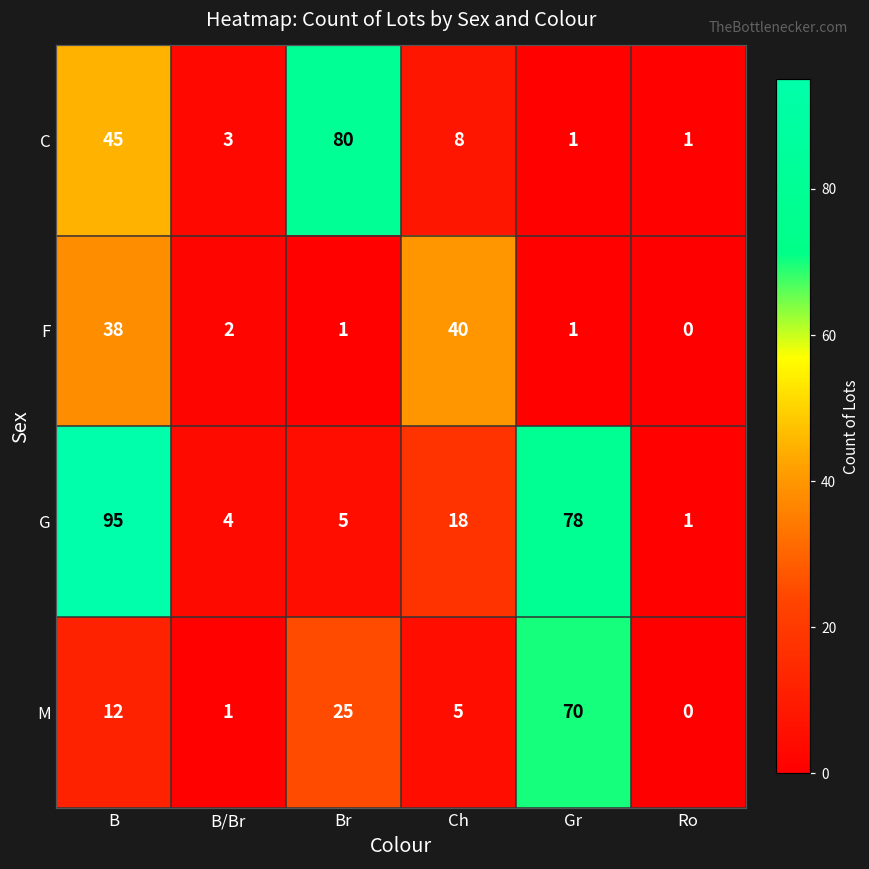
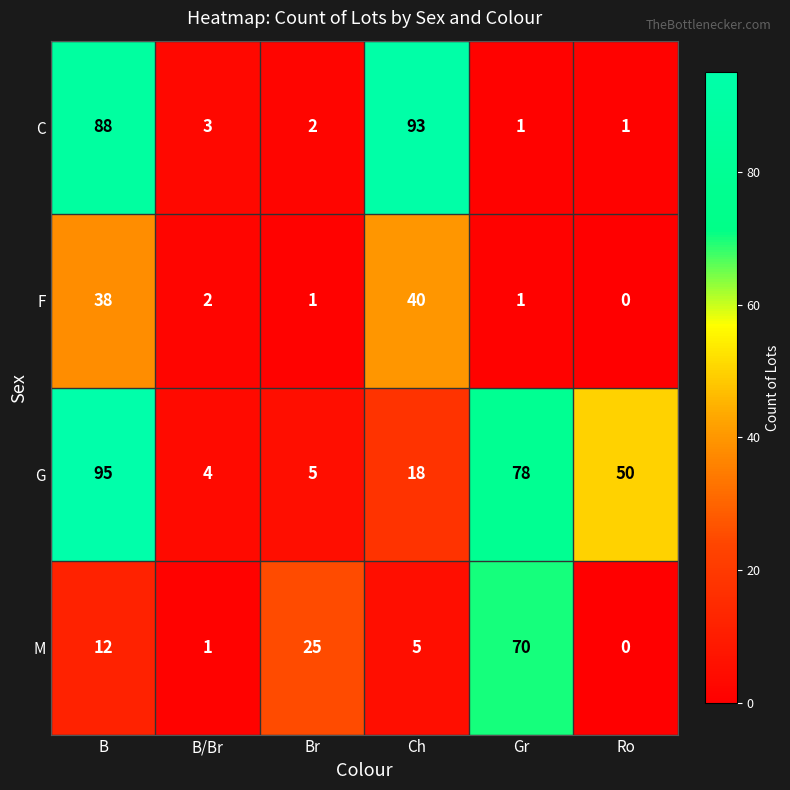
  {
    "C": {
-     "B": 45,
+     "B": 88,
      "B/Br": 3,
-     "Br": 80,
-     "Ch": 8,
+     "Br": 2,
+     "Ch": 93,
      "Gr": 1,
      "Ro": 1
    },
    "F": {
      "B": 38,
      "B/Br": 2,
      "Br": 1,
      "Ch": 40,
      "Gr": 1,
      "Ro": 0
    },
    "G": {
      "B": 95,
      "B/Br": 4,
      "Br": 5,
      "Ch": 18,
      "Gr": 78,
-     "Ro": 1
+     "Ro": 50
    },
    "M": {
      "B": 12,
      "B/Br": 1,
      "Br": 25,
      "Ch": 5,
      "Gr": 70,
      "Ro": 0
    }
  }
